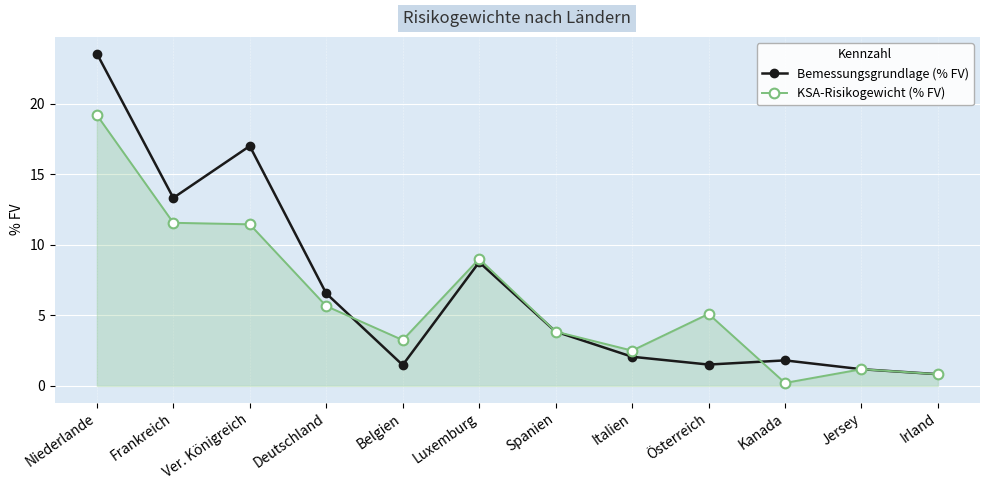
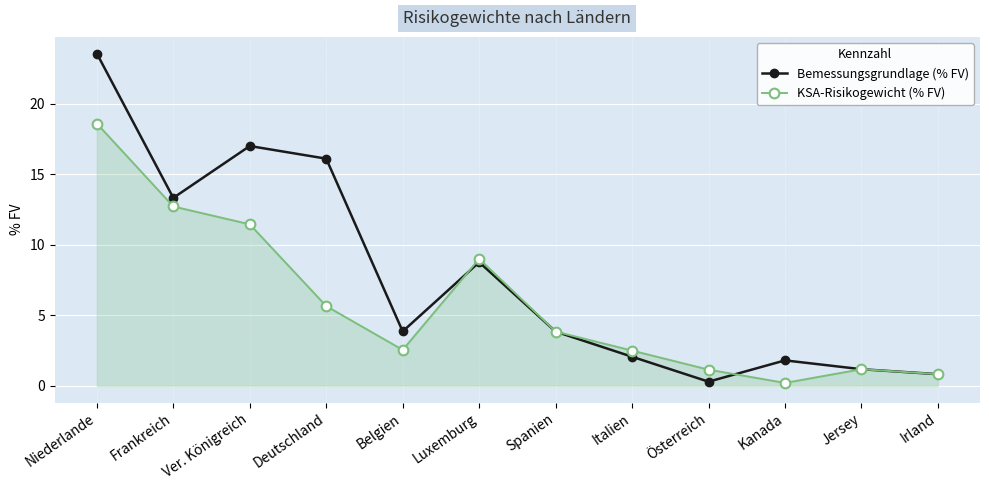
  {
    "Bemessungsgrundlage (% FV)": {
      "Niederlande": 23.6,
      "Frankreich": 13.3,
      "Ver. Königreich": 17.0,
-     "Deutschland": 6.6,
-     "Belgien": 1.5,
+     "Deutschland": 16.1,
+     "Belgien": 3.9,
      "Luxemburg": 8.8,
      "Italien": 2.1,
-     "Österreich": 1.5,
+     "Österreich": 0.3,
      "Kanada": 1.8
    },
    "KSA-Risikogewicht (% FV)": {
-     "Niederlande": 19.2,
-     "Frankreich": 11.6,
+     "Niederlande": 18.6,
+     "Frankreich": 12.7,
      "Ver. Königreich": 11.5,
      "Deutschland": 5.7,
-     "Belgien": 3.2,
+     "Belgien": 2.6,
      "Luxemburg": 9.0,
      "Italien": 2.5,
-     "Österreich": 5.1,
+     "Österreich": 1.2,
      "Kanada": 0.2
    }
  }
